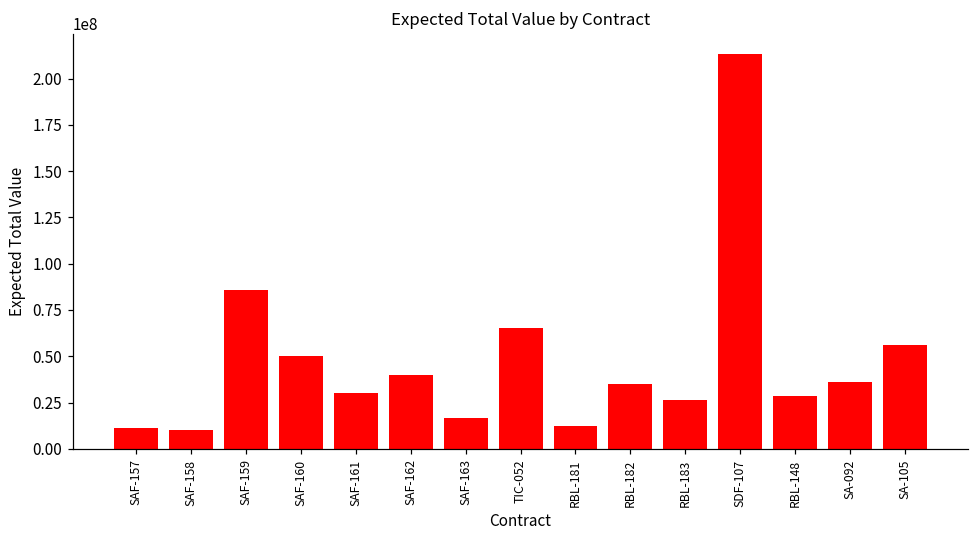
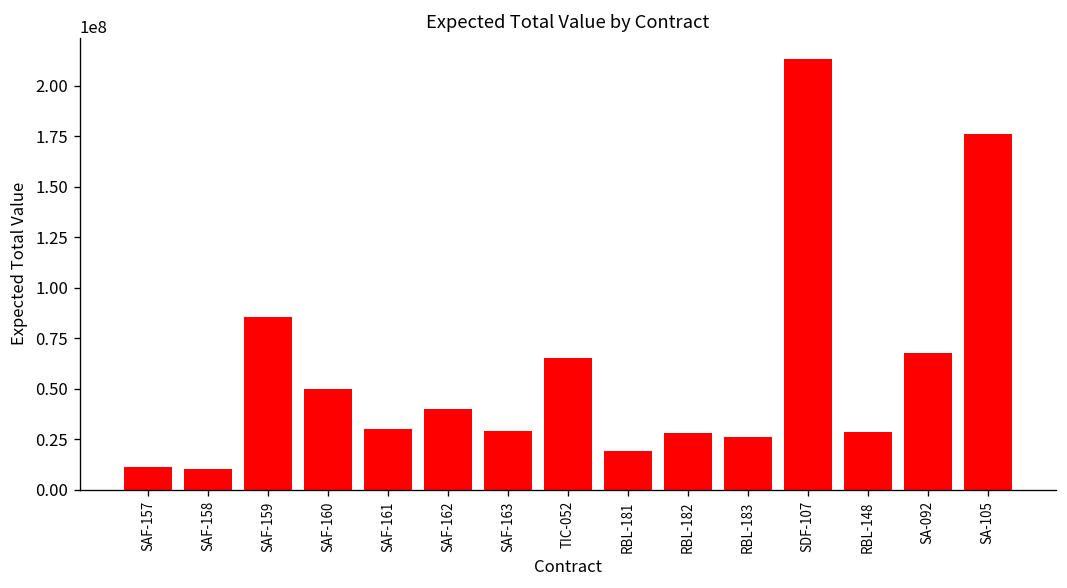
  {
    "SAF-157": 11000000,
    "SAF-158": 10000000,
    "SAF-159": 86000000,
    "SAF-160": 50000000,
    "SAF-161": 30000000,
    "SAF-162": 40000000,
-   "SAF-163": 16000000,
+   "SAF-163": 29000000,
    "TIC-052": 65000000,
-   "RBL-181": 12000000,
-   "RBL-182": 35000000,
+   "RBL-181": 19000000,
+   "RBL-182": 28000000,
    "RBL-183": 26000000,
    "SDF-107": 213000000,
    "RBL-148": 29000000,
-   "SA-092": 36000000,
-   "SA-105": 56000000
+   "SA-092": 67000000,
+   "SA-105": 176000000
  }
